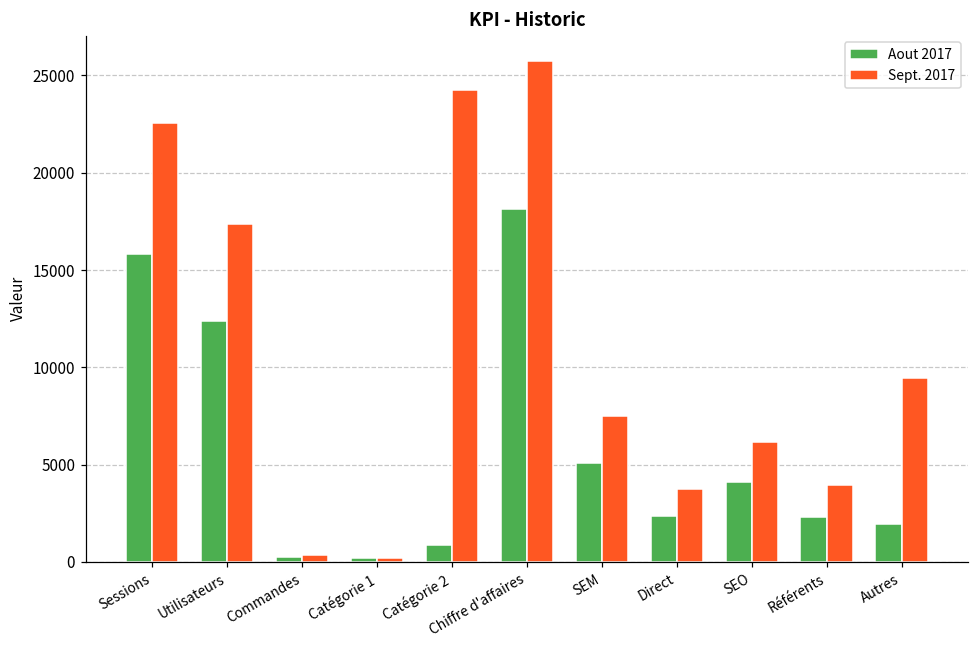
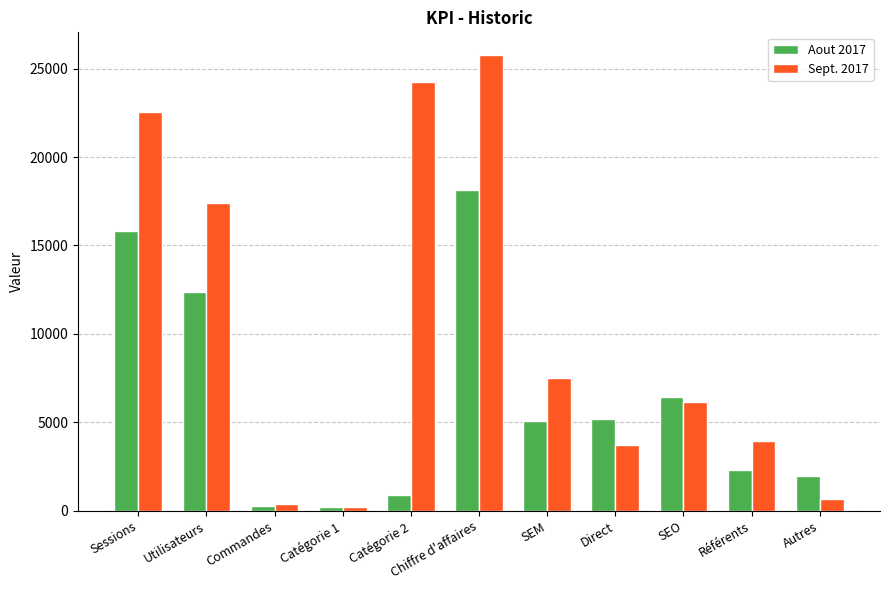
  {
    "Aout 2017": {
      "Sessions": 15800,
      "Utilisateurs": 12400,
      "Commandes": 300,
      "Catégorie 1": 200,
      "Catégorie 2": 900,
      "Chiffre d'affaires": 18200,
      "SEM": 5100,
-     "Direct": 2400,
-     "SEO": 4100,
+     "Direct": 5200,
+     "SEO": 6400,
      "Référents": 2300,
      "Autres": 2000
    },
    "Sept. 2017": {
      "Sessions": 22600,
      "Utilisateurs": 17400,
      "Commandes": 400,
      "Catégorie 1": 200,
      "Catégorie 2": 24200,
      "Chiffre d'affaires": 25800,
      "SEM": 7500,
      "Direct": 3700,
      "SEO": 6200,
      "Référents": 4000,
-     "Autres": 9400
+     "Autres": 700
    }
  }
